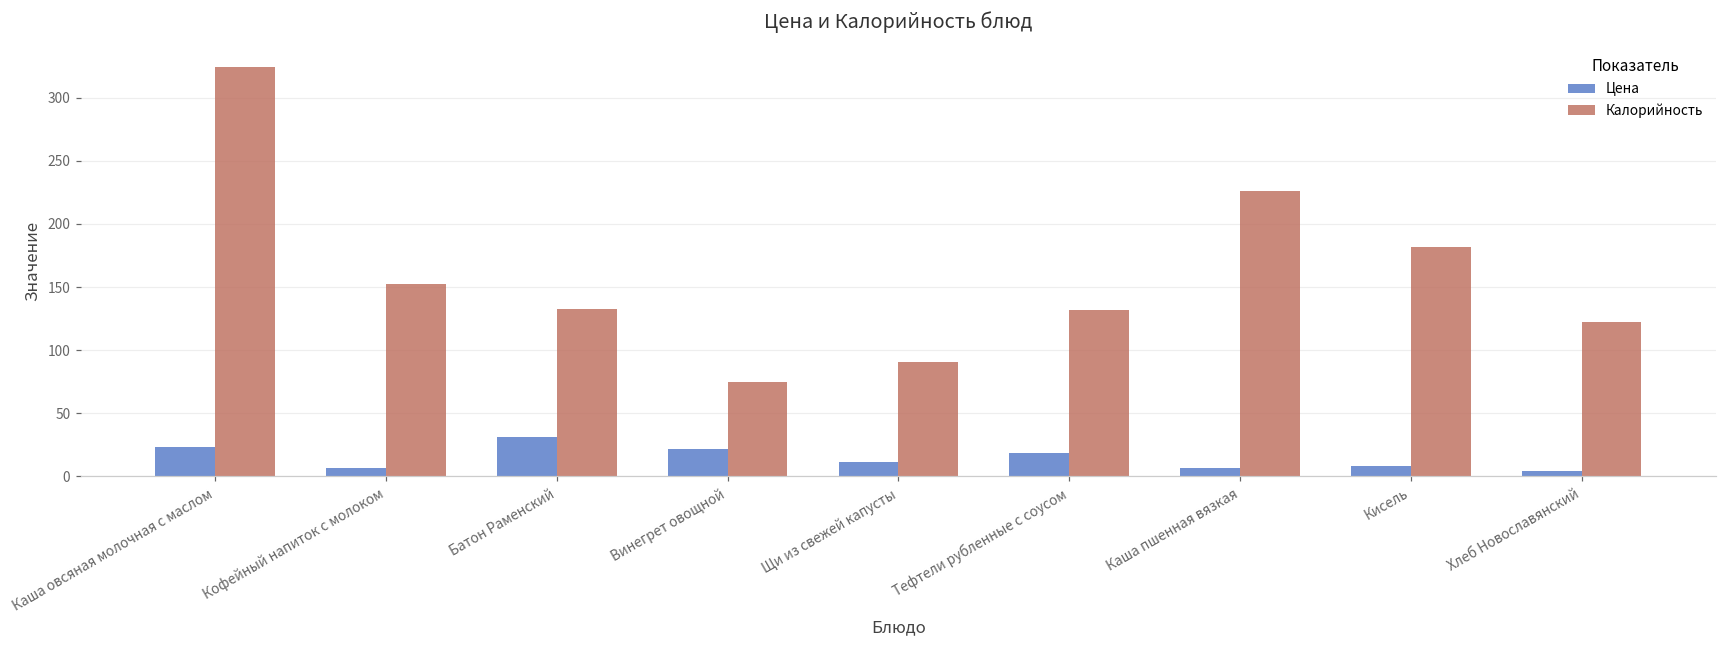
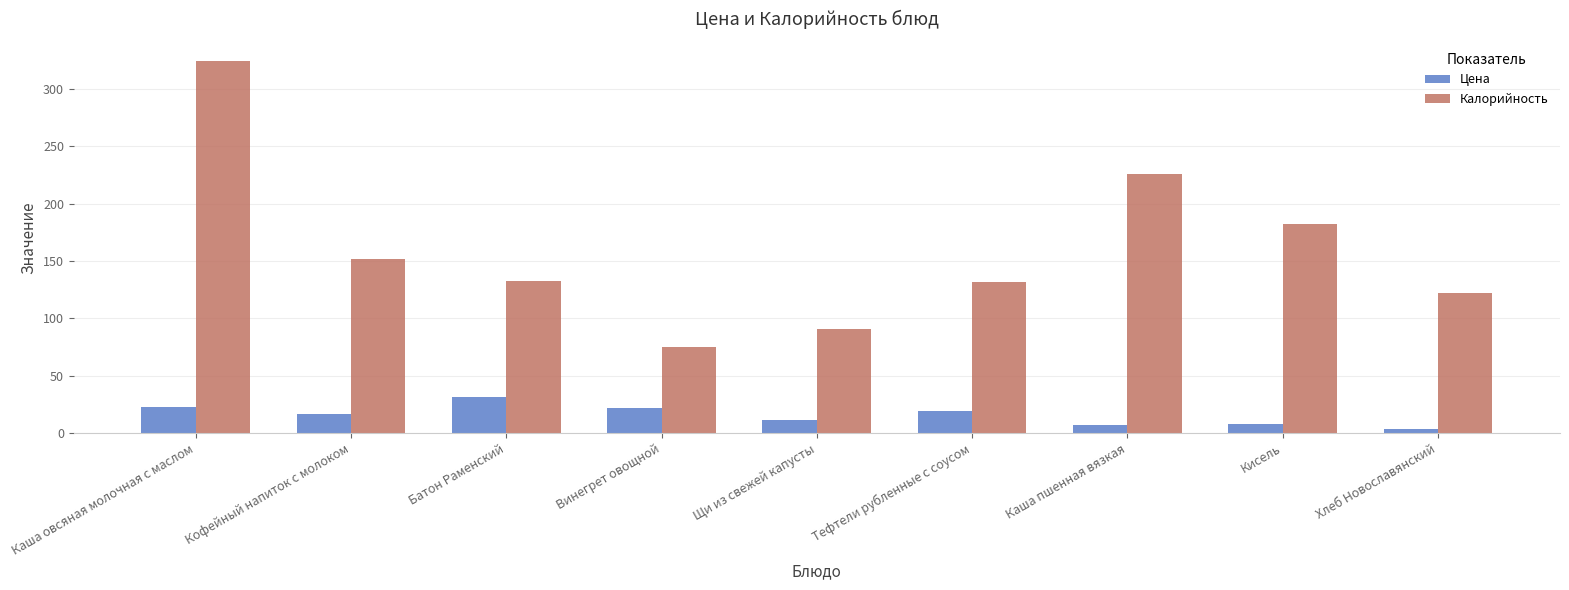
  {
    "Цена": {
      "Каша овсяная молочная с маслом": 23,
-     "Кофейный напиток с молоком": 6,
+     "Кофейный напиток с молоком": 17,
      "Батон Раменский": 31,
      "Винегрет овощной": 22,
      "Щи из свежей капусты": 12,
      "Тефтели рубленные с соусом": 19,
      "Каша пшенная вязкая": 7,
      "Кисель": 8,
      "Хлеб Новославянский": 4
    },
    "Калорийность": {
      "Каша овсяная молочная с маслом": 325,
      "Кофейный напиток с молоком": 152,
      "Батон Раменский": 133,
      "Винегрет овощной": 75,
      "Щи из свежей капусты": 91,
      "Тефтели рубленные с соусом": 132,
      "Каша пшенная вязкая": 226,
      "Кисель": 182,
      "Хлеб Новославянский": 122
    }
  }
